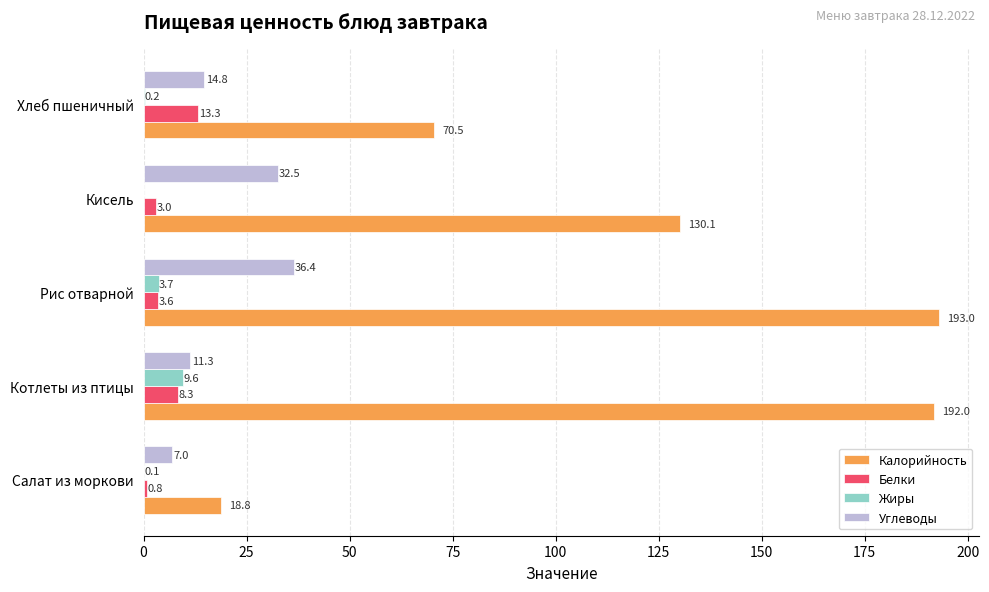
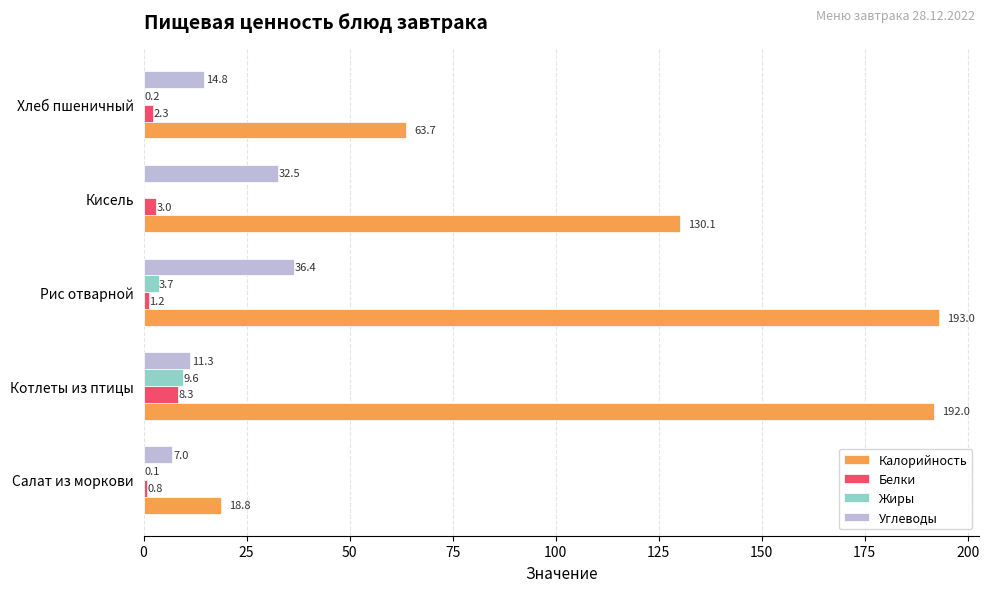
  {
    "Калорийность": {
-     "Хлеб пшеничный": 70.5,
+     "Хлеб пшеничный": 63.7,
      "Кисель": 130.1,
      "Рис отварной": 193.0,
      "Котлеты из птицы": 192.0,
      "Салат из моркови": 18.8
    },
    "Белки": {
-     "Хлеб пшеничный": 13.3,
+     "Хлеб пшеничный": 2.3,
      "Кисель": 3.0,
-     "Рис отварной": 3.6,
+     "Рис отварной": 1.2,
      "Котлеты из птицы": 8.3,
      "Салат из моркови": 0.8
    }
  }
